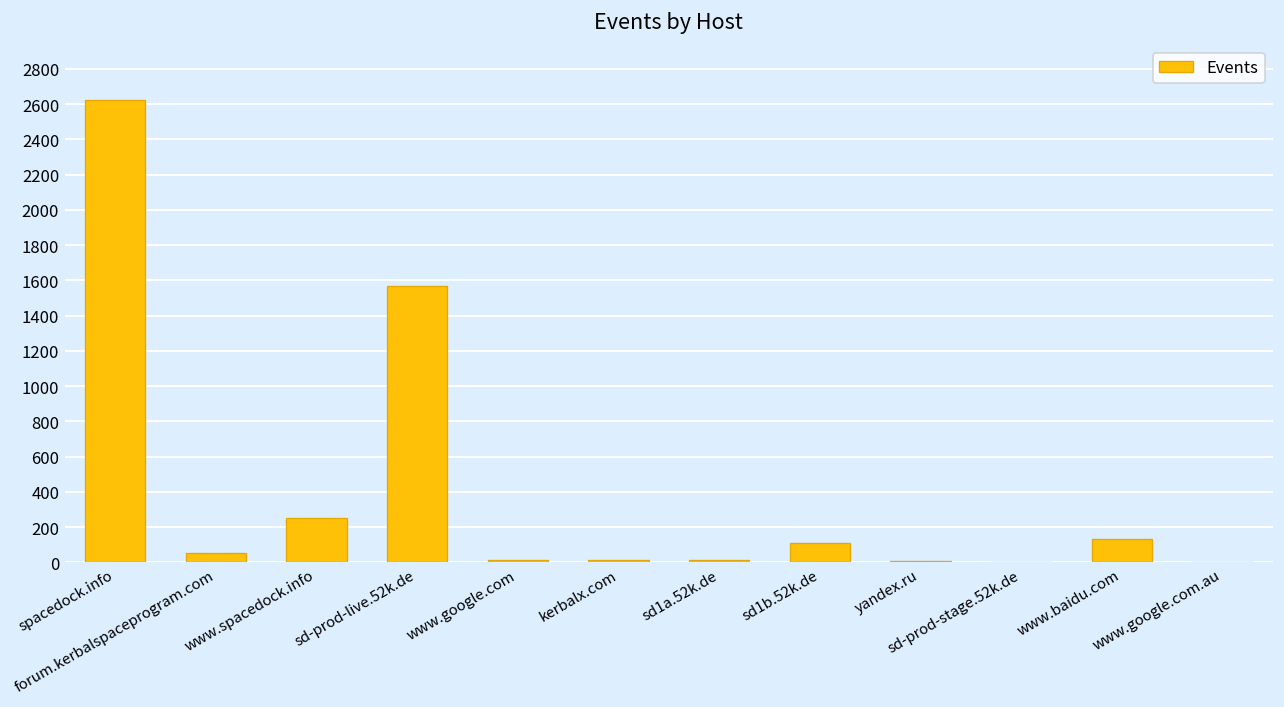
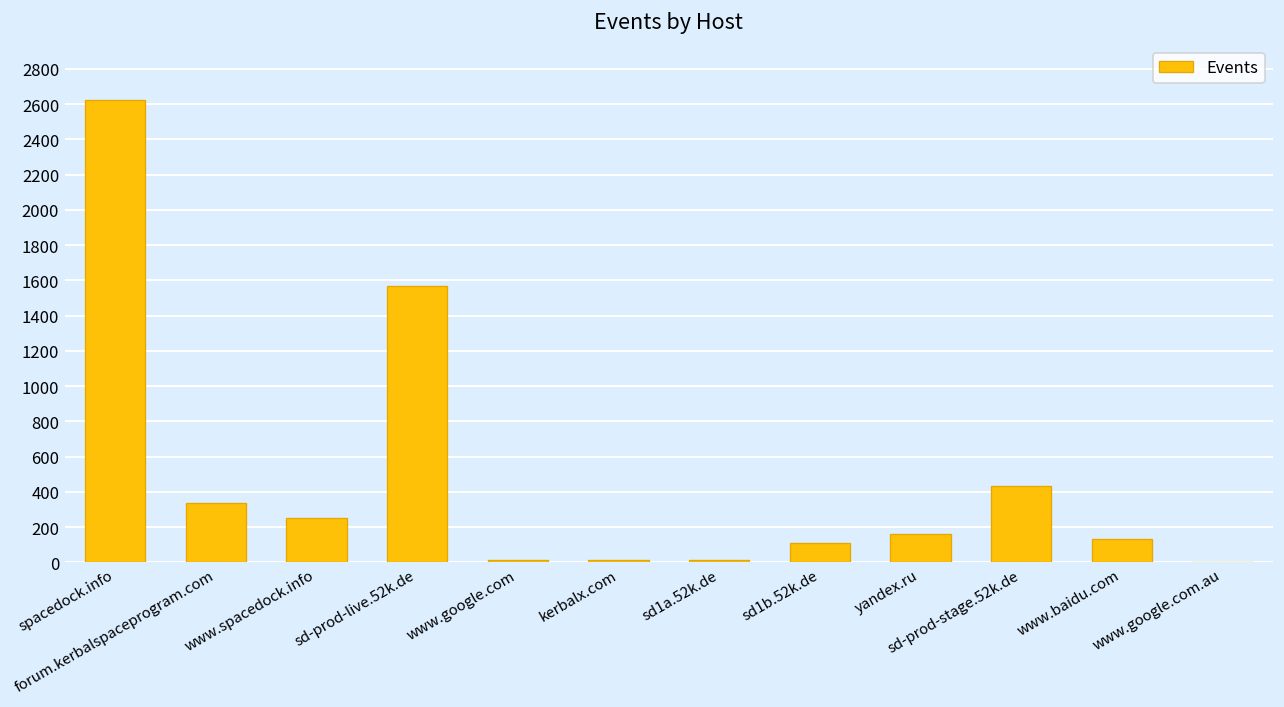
  {
    "spacedock.info": 2620,
-   "forum.kerbalspaceprogram.com": 50,
+   "forum.kerbalspaceprogram.com": 340,
    "www.spacedock.info": 250,
    "sd-prod-live.52k.de": 1570,
    "sd1b.52k.de": 110,
-   "yandex.ru": 10,
-   "sd-prod-stage.52k.de": 0,
+   "yandex.ru": 160,
+   "sd-prod-stage.52k.de": 430,
    "www.baidu.com": 130
  }
